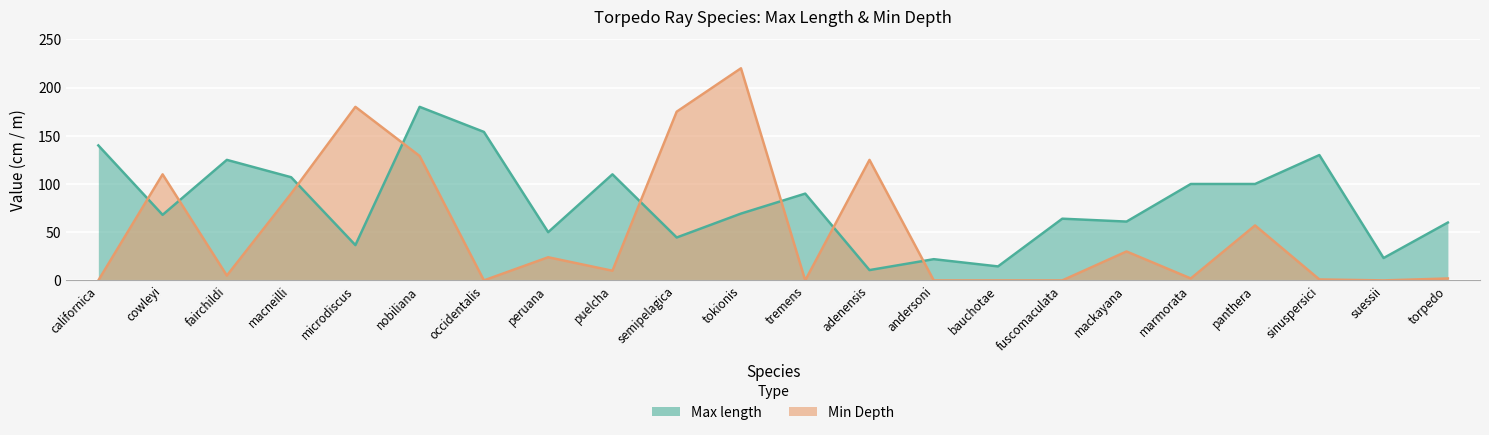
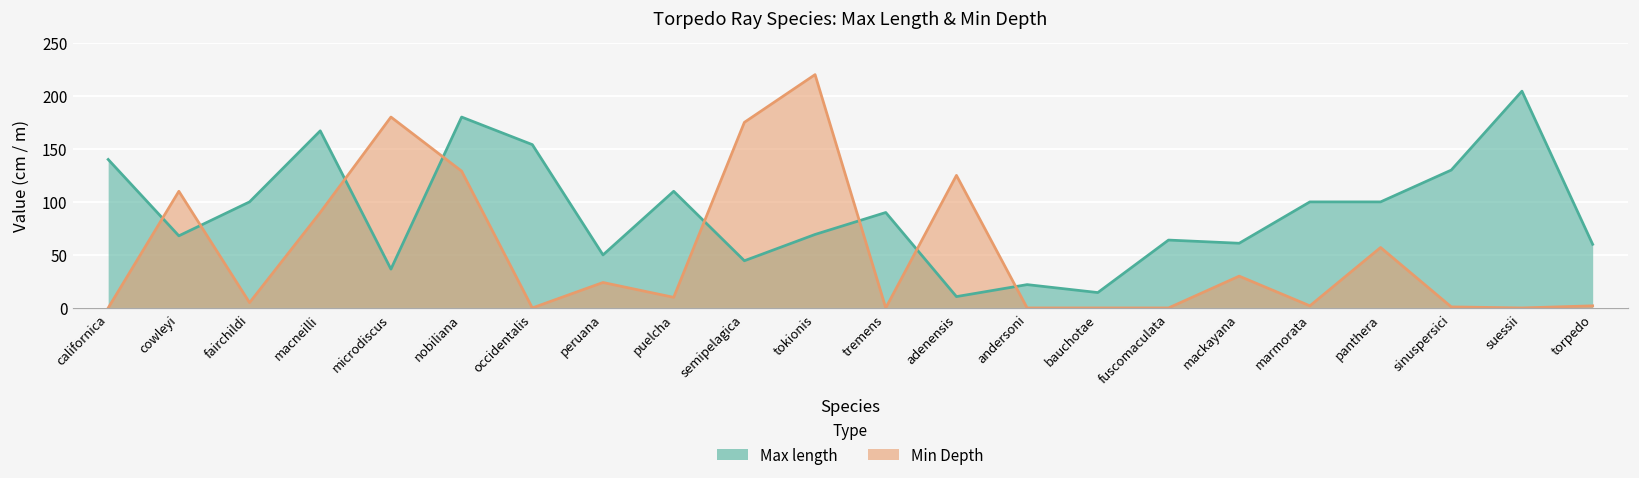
  {
    "Max length": {
      "californica": 140,
      "cowleyi": 70,
-     "fairchildi": 130,
-     "macneilli": 110,
+     "fairchildi": 100,
+     "macneilli": 170,
      "microdiscus": 40,
      "nobiliana": 180,
      "occidentalis": 150,
      "peruana": 50,
      "puelcha": 110,
      "semipelagica": 40,
      "tokionis": 70,
      "tremens": 90,
      "adenensis": 10,
      "andersoni": 20,
      "bauchotae": 10,
      "fuscomaculata": 60,
      "mackayana": 60,
      "marmorata": 100,
      "panthera": 100,
      "sinuspersici": 130,
-     "suessii": 20,
+     "suessii": 200,
      "torpedo": 60
    },
    "Min Depth": {
      "californica": 0,
      "cowleyi": 110,
      "fairchildi": 10,
      "macneilli": 90,
      "microdiscus": 180,
      "nobiliana": 130,
      "occidentalis": 0,
      "peruana": 20,
      "puelcha": 10,
      "semipelagica": 180,
      "tokionis": 220,
      "tremens": 0,
      "adenensis": 130,
      "andersoni": 0,
      "bauchotae": 0,
      "fuscomaculata": 0,
      "mackayana": 30,
      "marmorata": 0,
      "panthera": 60,
      "sinuspersici": 0,
      "suessii": 0,
      "torpedo": 0
    }
  }
